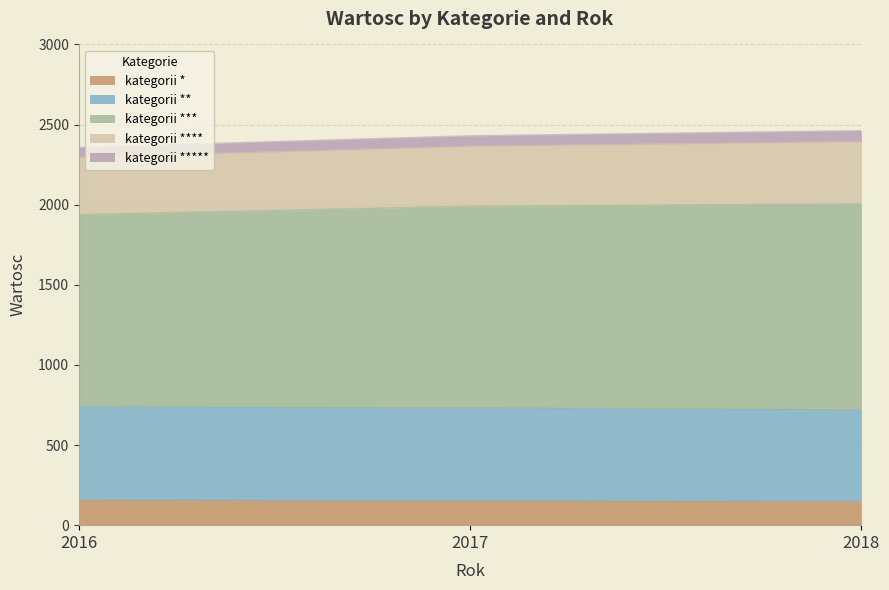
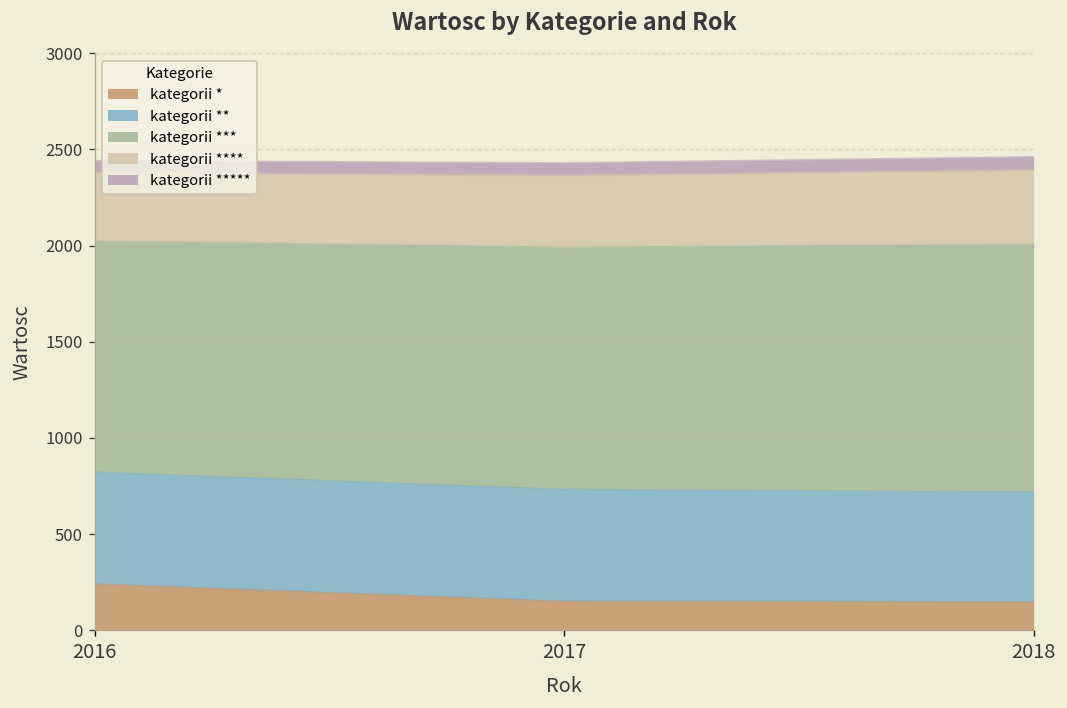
  {
    "kategorii *": {
-     "2016": 150,
+     "2016": 240,
      "2017": 150,
      "2018": 150
    }
  }
